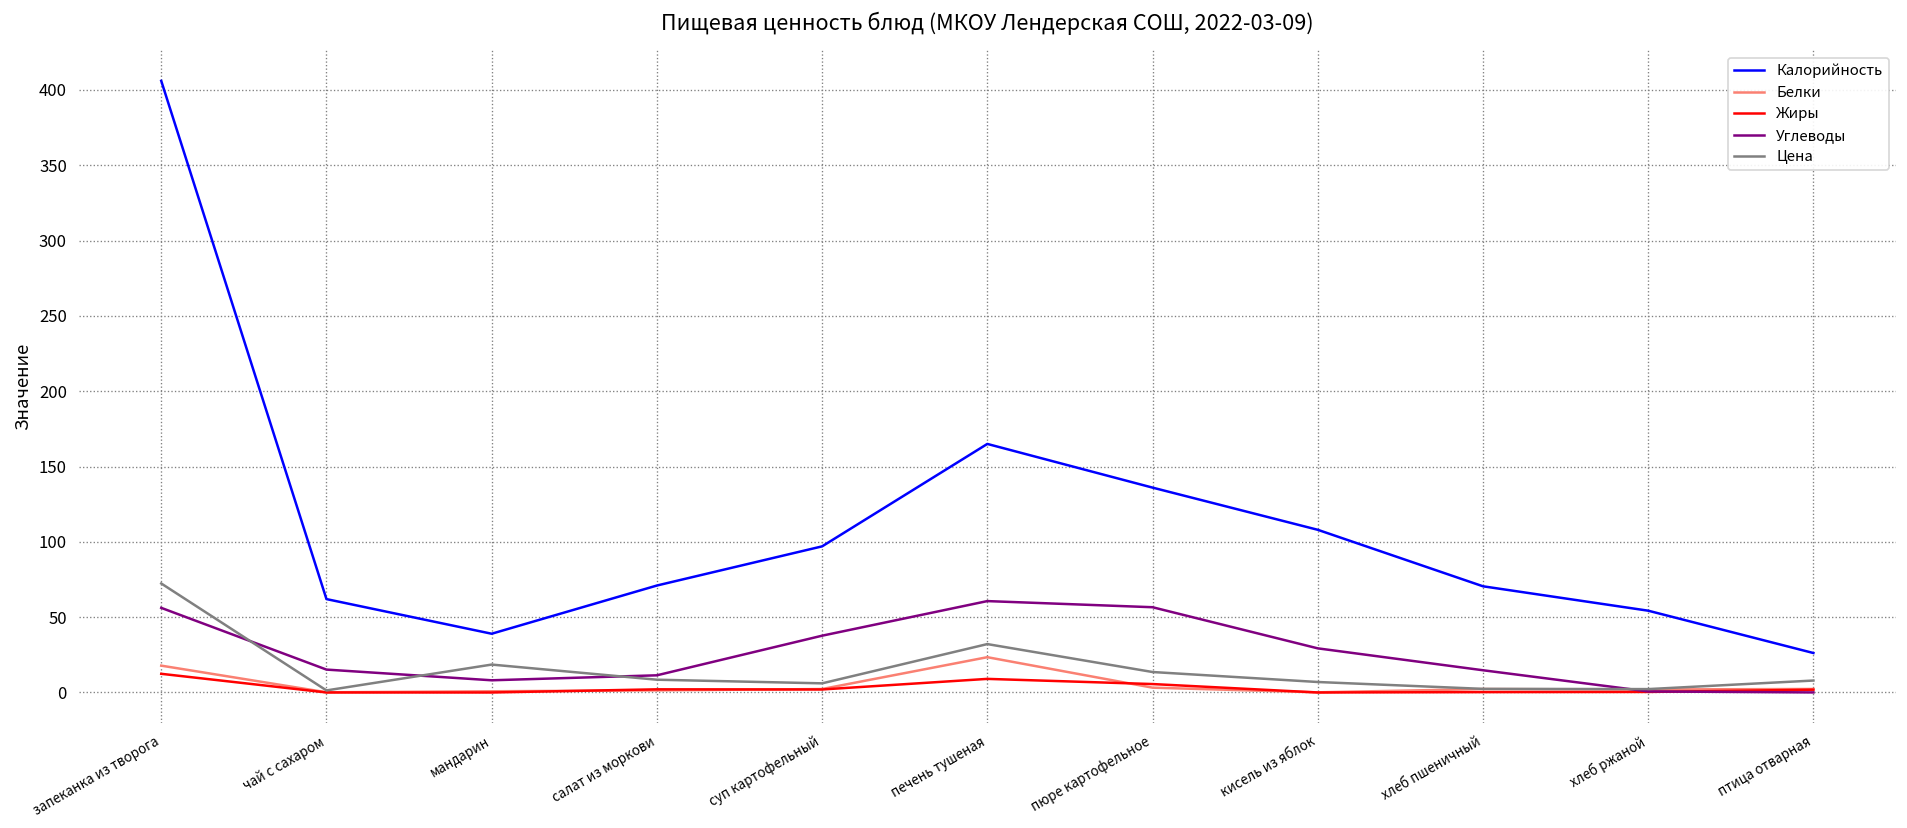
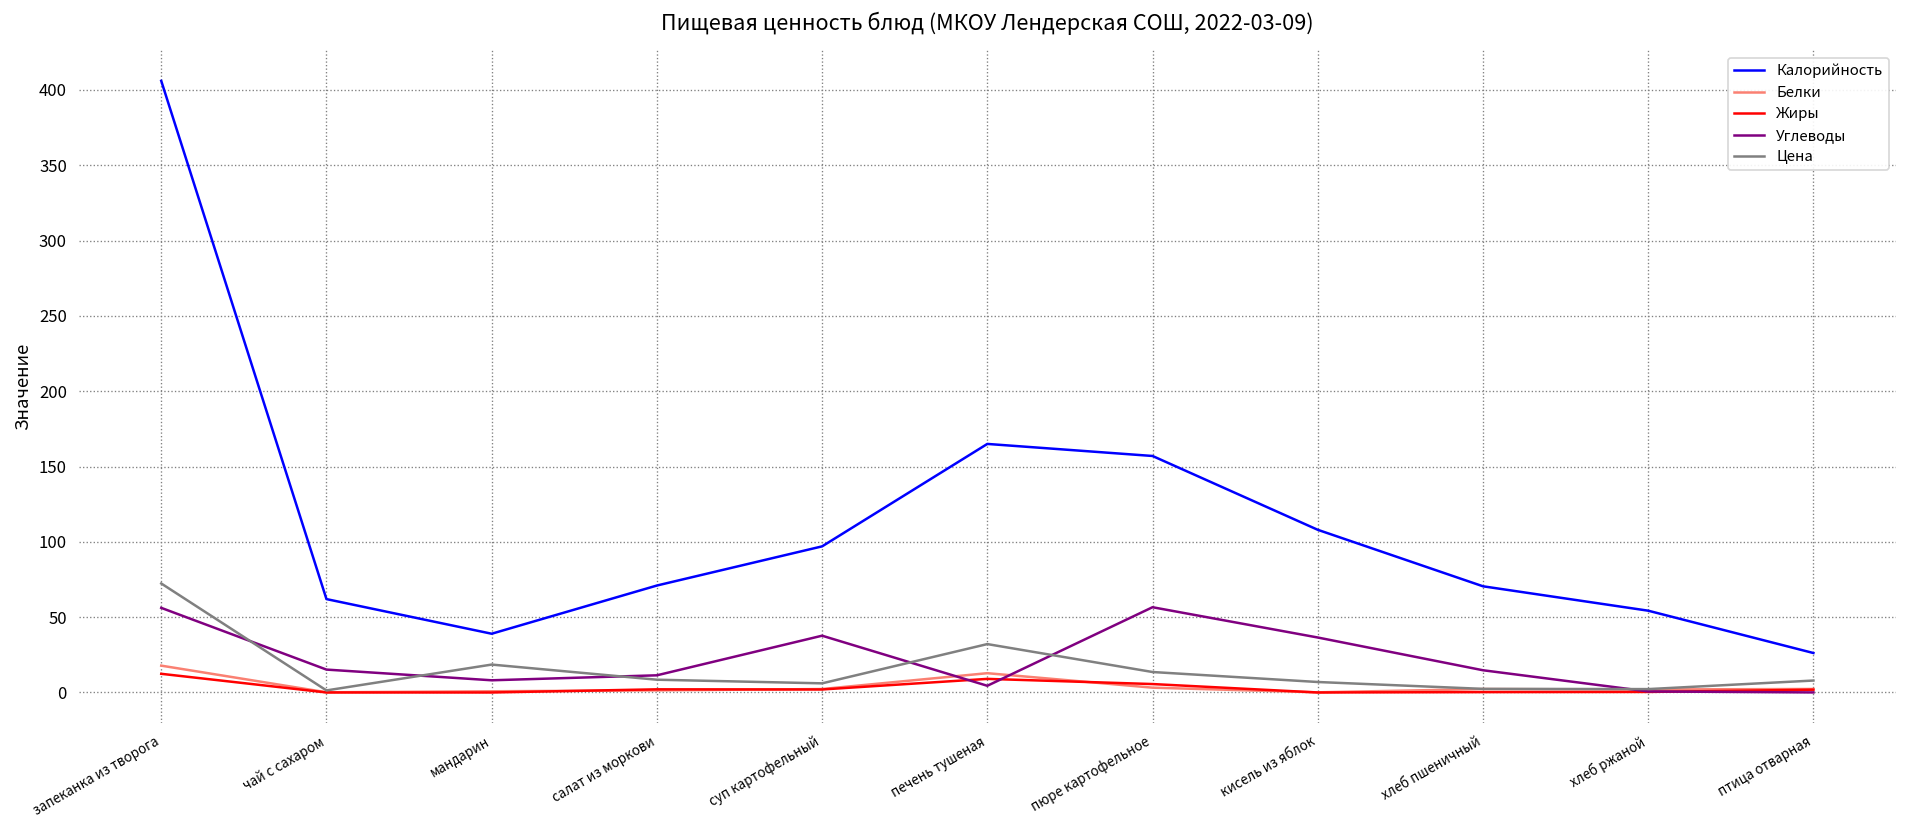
  {
    "Калорийность": {
      "запеканка из творога": 406,
      "чай с сахаром": 62,
      "мандарин": 39,
      "салат из моркови": 71,
      "суп картофельный": 97,
      "печень тушеная": 165,
-     "пюре картофельное": 136,
+     "пюре картофельное": 157,
      "кисель из яблок": 108,
      "хлеб пшеничный": 71,
      "хлеб ржаной": 54,
      "птица отварная": 26
    },
    "Белки": {
      "запеканка из творога": 18,
-     "печень тушеная": 23,
+     "печень тушеная": 13,
      "пюре картофельное": 3
    },
    "Жиры": {
      "запеканка из творога": 12,
      "печень тушеная": 9,
      "пюре картофельное": 6,
      "хлеб пшеничный": 0
    },
    "Углеводы": {
      "запеканка из творога": 56,
      "чай с сахаром": 15,
      "мандарин": 8,
      "салат из моркови": 11,
      "суп картофельный": 38,
-     "печень тушеная": 61,
+     "печень тушеная": 4,
      "пюре картофельное": 57,
-     "кисель из яблок": 29,
+     "кисель из яблок": 37,
      "хлеб пшеничный": 15
    },
    "Цена": {
      "запеканка из творога": 72,
      "мандарин": 19,
      "салат из моркови": 8,
      "суп картофельный": 6,
      "печень тушеная": 32,
      "пюре картофельное": 14,
      "кисель из яблок": 7,
      "птица отварная": 8
    }
  }
